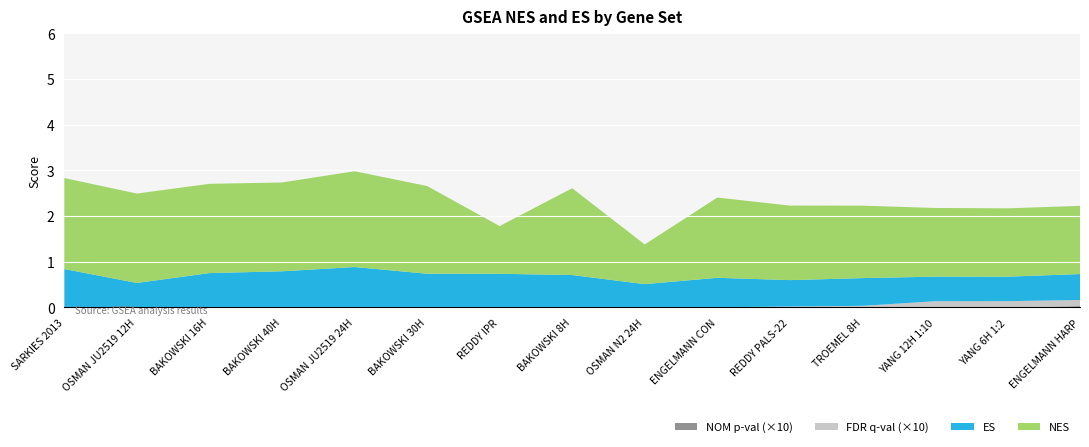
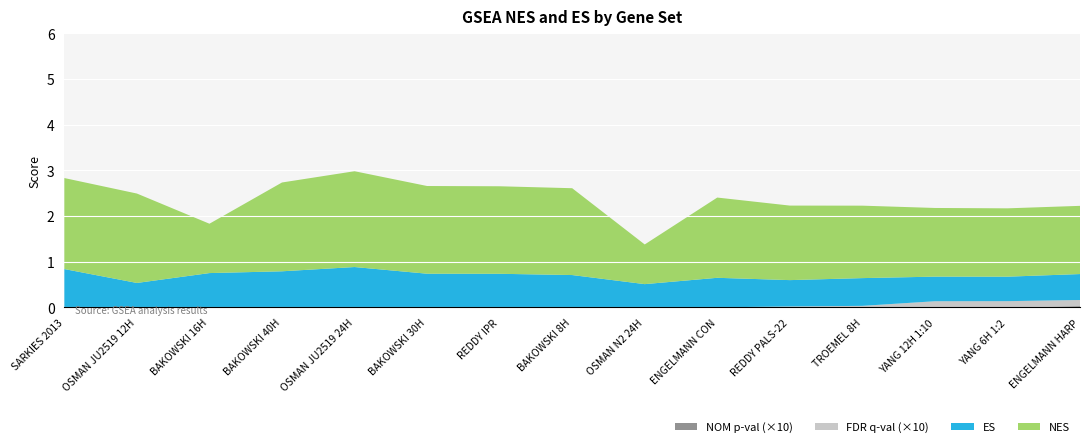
  {
    "NOM p-val (×10)": {
      "YANG 12H 1:10": 0.0,
      "YANG 6H 1:2": 0.0
    },
    "FDR q-val (×10)": {
      "YANG 12H 1:10": 0.1,
      "YANG 6H 1:2": 0.1,
      "ENGELMANN HARP": 0.1
    },
    "ES": {
      "SARKIES 2013": 0.8,
      "OSMAN JU2519 12H": 0.5,
      "BAKOWSKI 16H": 0.8,
      "BAKOWSKI 40H": 0.8,
      "OSMAN JU2519 24H": 0.9,
      "BAKOWSKI 30H": 0.7,
      "REDDY IPR": 0.7,
      "BAKOWSKI 8H": 0.7,
      "OSMAN N2 24H": 0.5,
      "ENGELMANN CON": 0.6,
      "REDDY PALS-22": 0.6,
      "TROEMEL 8H": 0.6,
      "YANG 12H 1:10": 0.5,
      "YANG 6H 1:2": 0.5,
      "ENGELMANN HARP": 0.6
    },
    "NES": {
      "SARKIES 2013": 2.0,
      "OSMAN JU2519 12H": 2.0,
-     "BAKOWSKI 16H": 2.0,
+     "BAKOWSKI 16H": 1.1,
      "BAKOWSKI 40H": 1.9,
      "OSMAN JU2519 24H": 2.1,
      "BAKOWSKI 30H": 1.9,
-     "REDDY IPR": 1.0,
+     "REDDY IPR": 1.9,
      "BAKOWSKI 8H": 1.9,
      "OSMAN N2 24H": 0.9,
      "ENGELMANN CON": 1.8,
      "REDDY PALS-22": 1.6,
      "TROEMEL 8H": 1.6,
      "YANG 12H 1:10": 1.5,
      "YANG 6H 1:2": 1.5,
      "ENGELMANN HARP": 1.5
    }
  }
